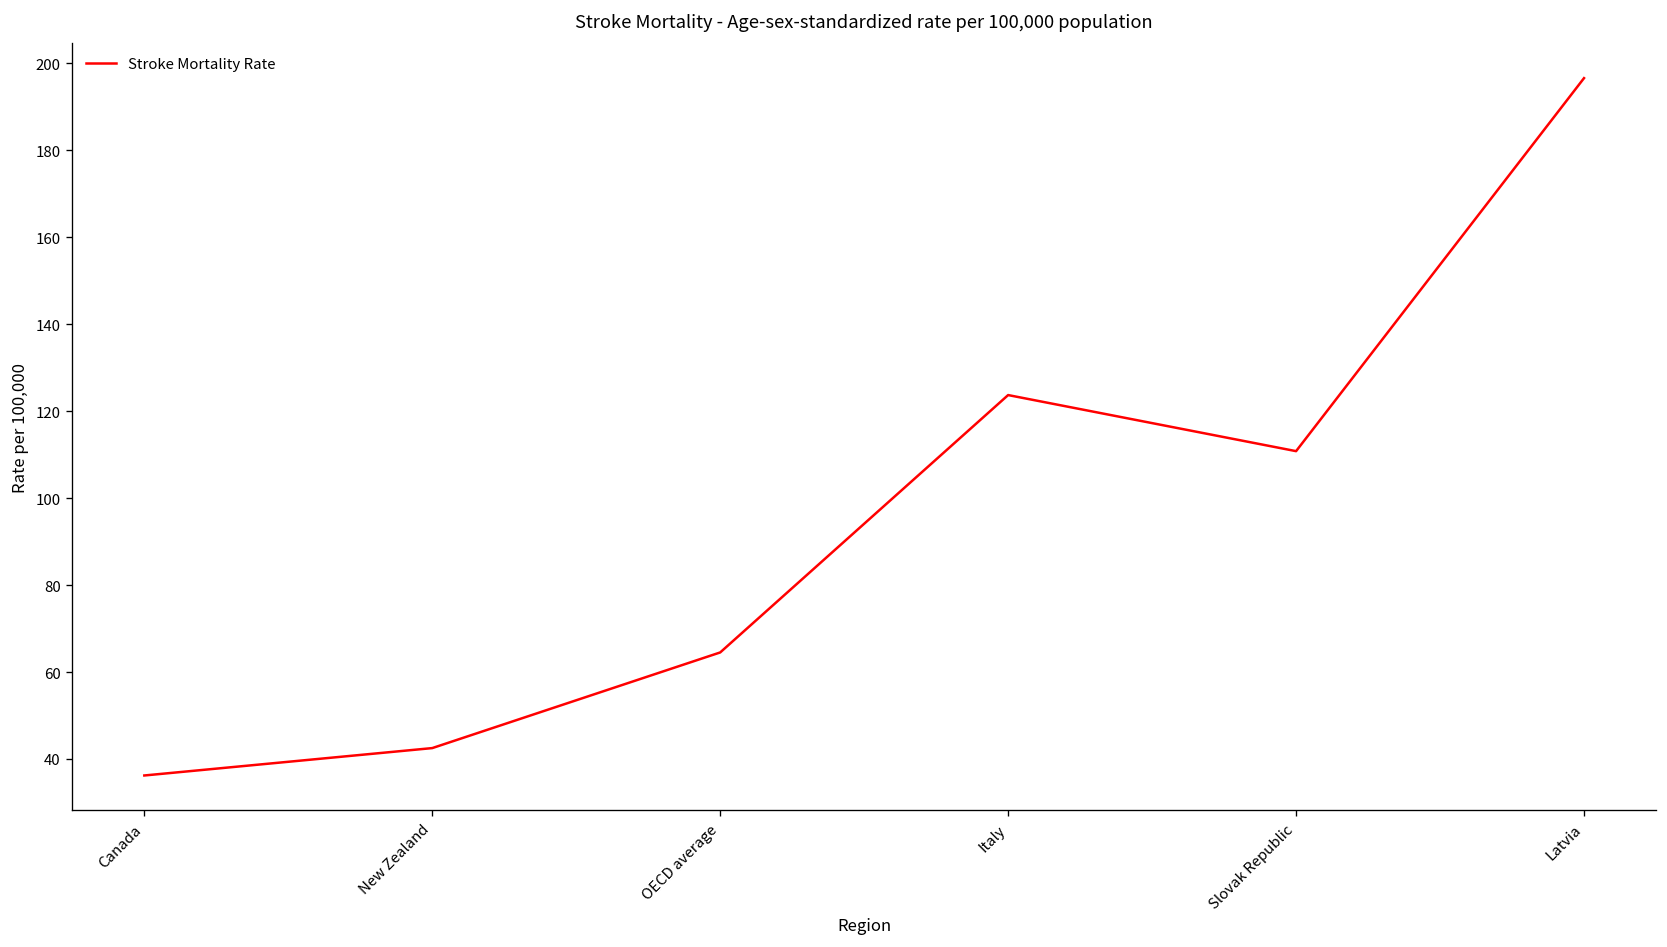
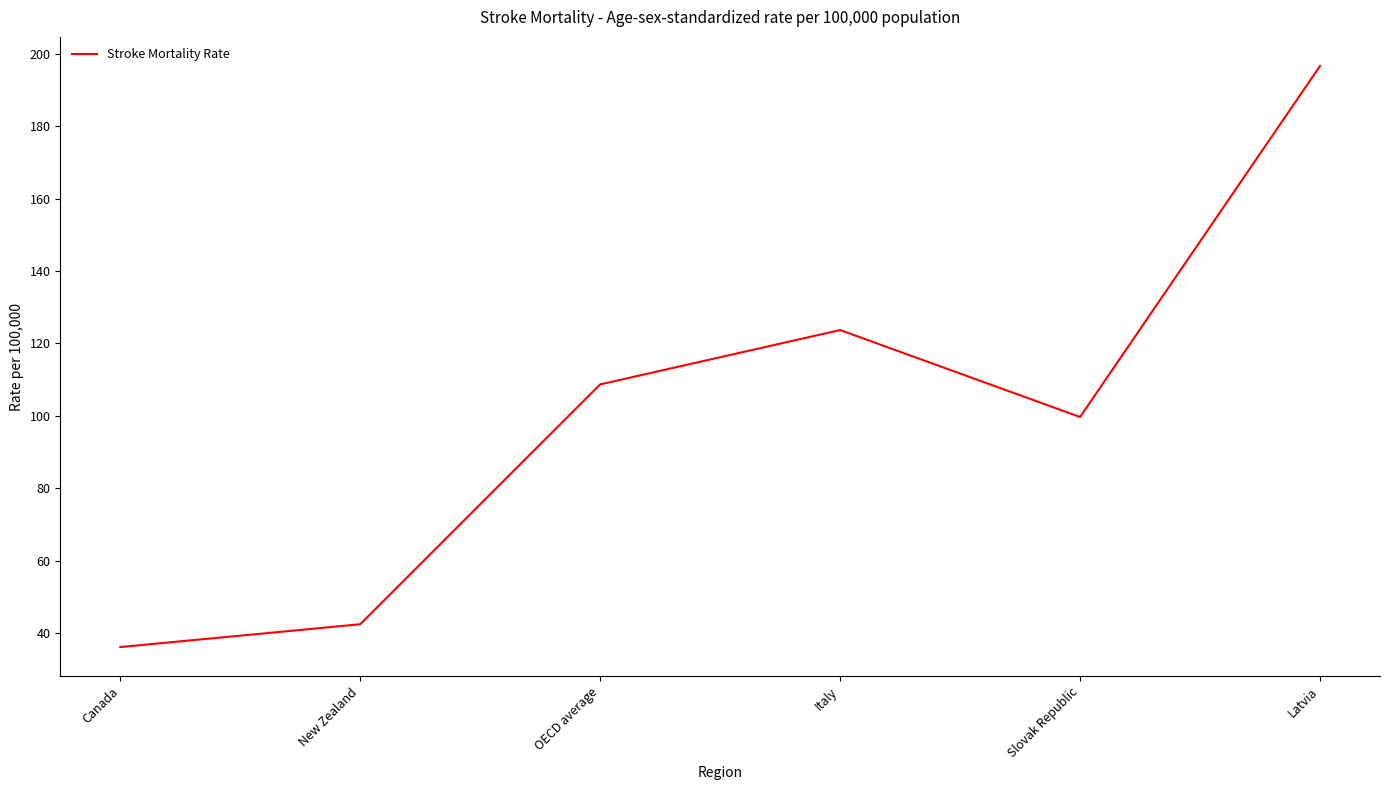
  {
    "Canada": 36,
    "New Zealand": 43,
-   "OECD average": 65,
+   "OECD average": 109,
    "Italy": 124,
-   "Slovak Republic": 111,
+   "Slovak Republic": 100,
    "Latvia": 197
  }
